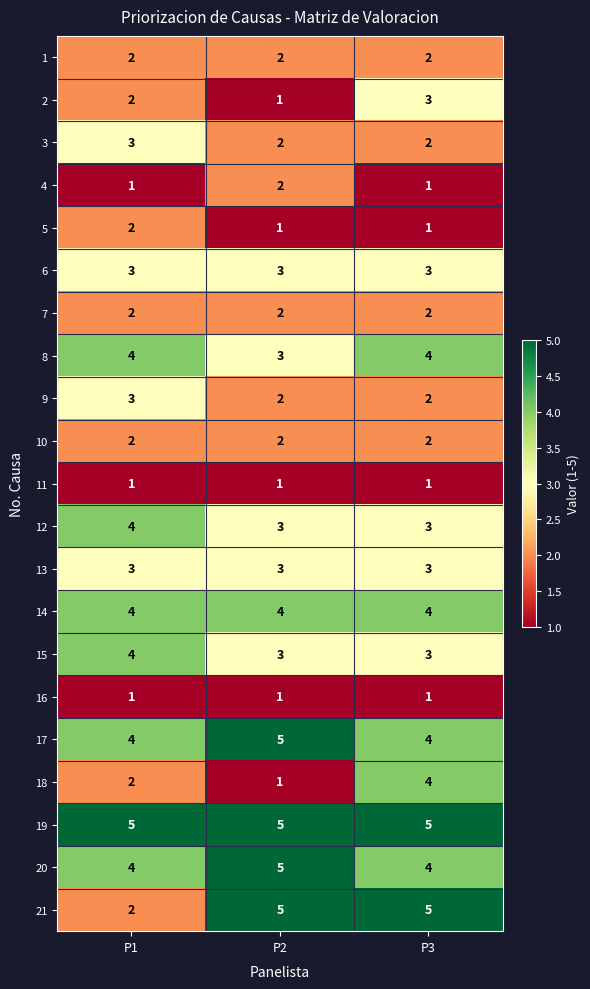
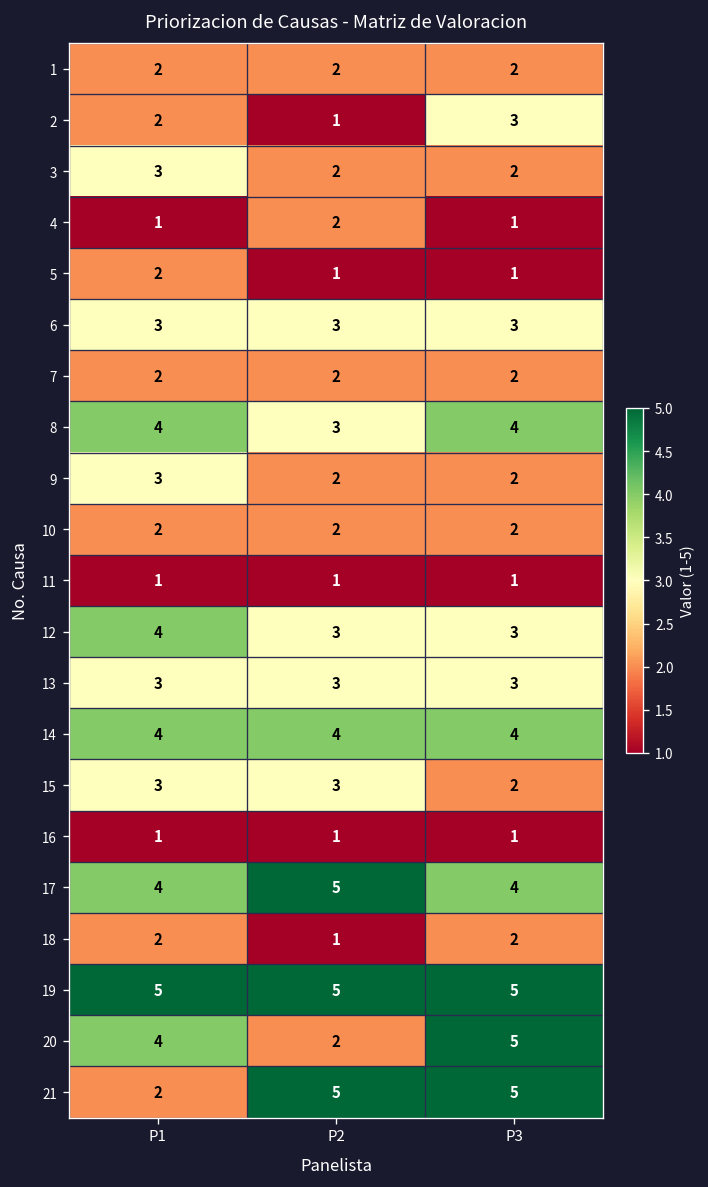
  {
    "1": {
      "P1": 2,
      "P2": 2,
      "P3": 2
    },
    "2": {
      "P1": 2,
      "P2": 1,
      "P3": 3
    },
    "3": {
      "P1": 3,
      "P2": 2,
      "P3": 2
    },
    "4": {
      "P1": 1,
      "P2": 2,
      "P3": 1
    },
    "5": {
      "P1": 2,
      "P2": 1,
      "P3": 1
    },
    "6": {
      "P1": 3,
      "P2": 3,
      "P3": 3
    },
    "7": {
      "P1": 2,
      "P2": 2,
      "P3": 2
    },
    "8": {
      "P1": 4,
      "P2": 3,
      "P3": 4
    },
    "9": {
      "P1": 3,
      "P2": 2,
      "P3": 2
    },
    "10": {
      "P1": 2,
      "P2": 2,
      "P3": 2
    },
    "11": {
      "P1": 1,
      "P2": 1,
      "P3": 1
    },
    "12": {
      "P1": 4,
      "P2": 3,
      "P3": 3
    },
    "13": {
      "P1": 3,
      "P2": 3,
      "P3": 3
    },
    "14": {
      "P1": 4,
      "P2": 4,
      "P3": 4
    },
    "15": {
-     "P1": 4,
+     "P1": 3,
      "P2": 3,
-     "P3": 3
+     "P3": 2
    },
    "16": {
      "P1": 1,
      "P2": 1,
      "P3": 1
    },
    "17": {
      "P1": 4,
      "P2": 5,
      "P3": 4
    },
    "18": {
      "P1": 2,
      "P2": 1,
-     "P3": 4
+     "P3": 2
    },
    "19": {
      "P1": 5,
      "P2": 5,
      "P3": 5
    },
    "20": {
      "P1": 4,
-     "P2": 5,
-     "P3": 4
+     "P2": 2,
+     "P3": 5
    },
    "21": {
      "P1": 2,
      "P2": 5,
      "P3": 5
    }
  }
